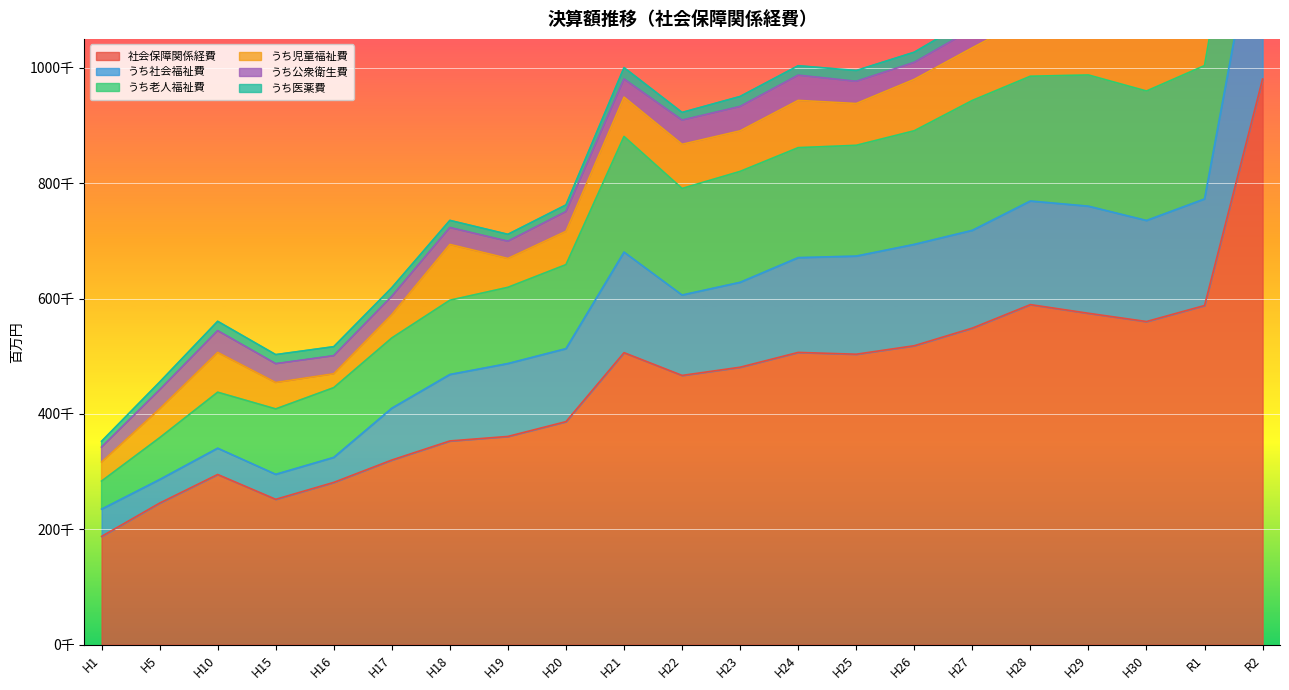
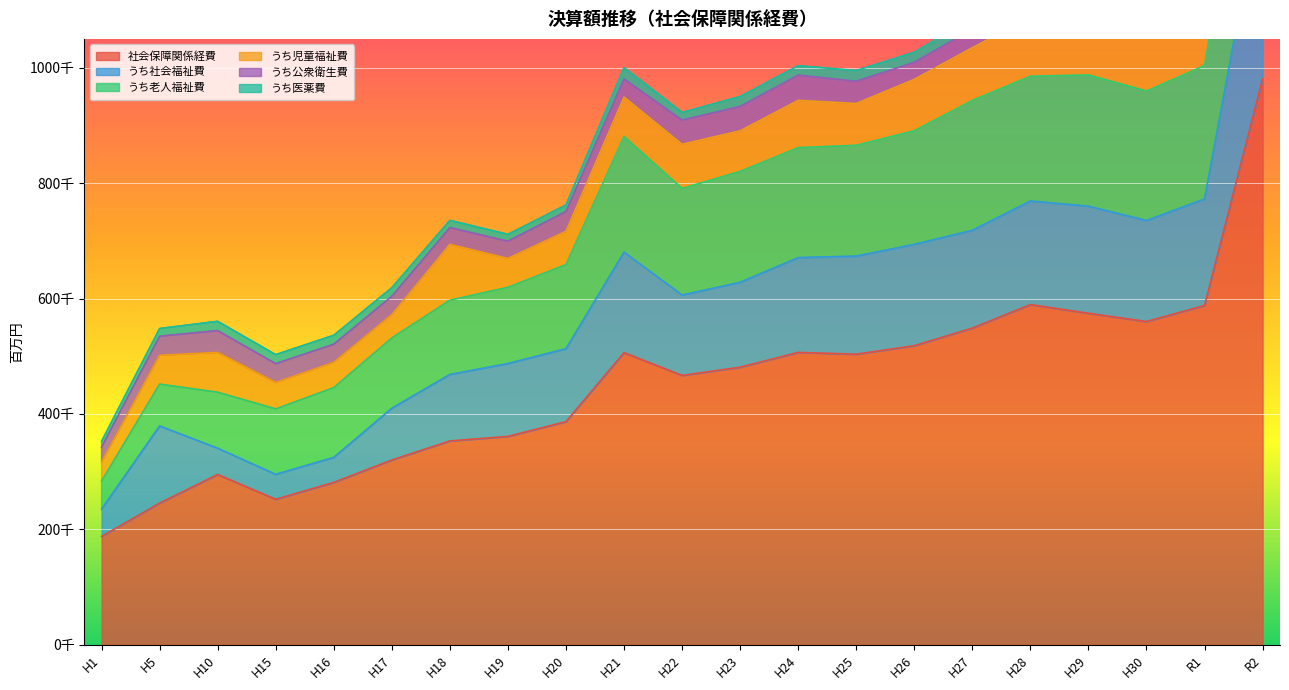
  {
    "社会保障関係経費": {
      "H1": "190千",
      "H5": "250千",
      "H10": "300千",
      "H15": "250千",
      "H16": "280千",
      "H17": "320千",
      "H18": "350千",
      "H19": "360千",
      "H20": "390千",
      "H21": "510千",
      "H22": "470千",
      "H23": "480千",
      "H24": "510千",
      "H25": "500千",
      "H26": "520千",
      "H27": "550千",
      "H28": "590千",
      "H29": "570千",
      "H30": "560千",
      "R1": "590千",
      "R2": "980千"
    },
    "うち社会福祉費": {
      "H1": "50千",
-     "H5": "40千",
+     "H5": "130千",
      "H10": "50千",
      "H15": "40千",
      "H16": "40千",
      "H17": "90千",
      "H18": "120千",
      "H19": "130千",
      "H20": "130千",
      "H21": "170千",
      "H22": "140千",
      "H23": "150千",
      "H24": "160千",
      "H25": "170千",
      "H26": "180千",
      "H27": "170千",
      "H28": "180千",
      "H29": "190千",
      "H30": "180千",
      "R1": "180千"
    },
    "うち児童福祉費": {
      "H1": "30千",
      "H5": "50千",
      "H10": "70千",
      "H15": "50千",
-     "H16": "20千",
+     "H16": "40千",
      "H17": "40千",
      "H18": "100千",
      "H19": "50千",
      "H20": "60千",
      "H21": "70千",
      "H22": "80千",
      "H23": "70千",
      "H24": "80千",
      "H25": "70千",
      "H26": "90千",
      "H27": "90千"
    },
    "うち公衆衛生費": {
      "H1": "30千",
      "H5": "30千",
      "H10": "40千",
      "H15": "30千",
      "H16": "30千",
      "H17": "30千",
      "H18": "30千",
      "H19": "30千",
      "H20": "30千",
      "H21": "30千",
      "H22": "40千",
      "H23": "40千",
      "H24": "40千",
      "H25": "40千",
      "H26": "30千"
    }
  }
